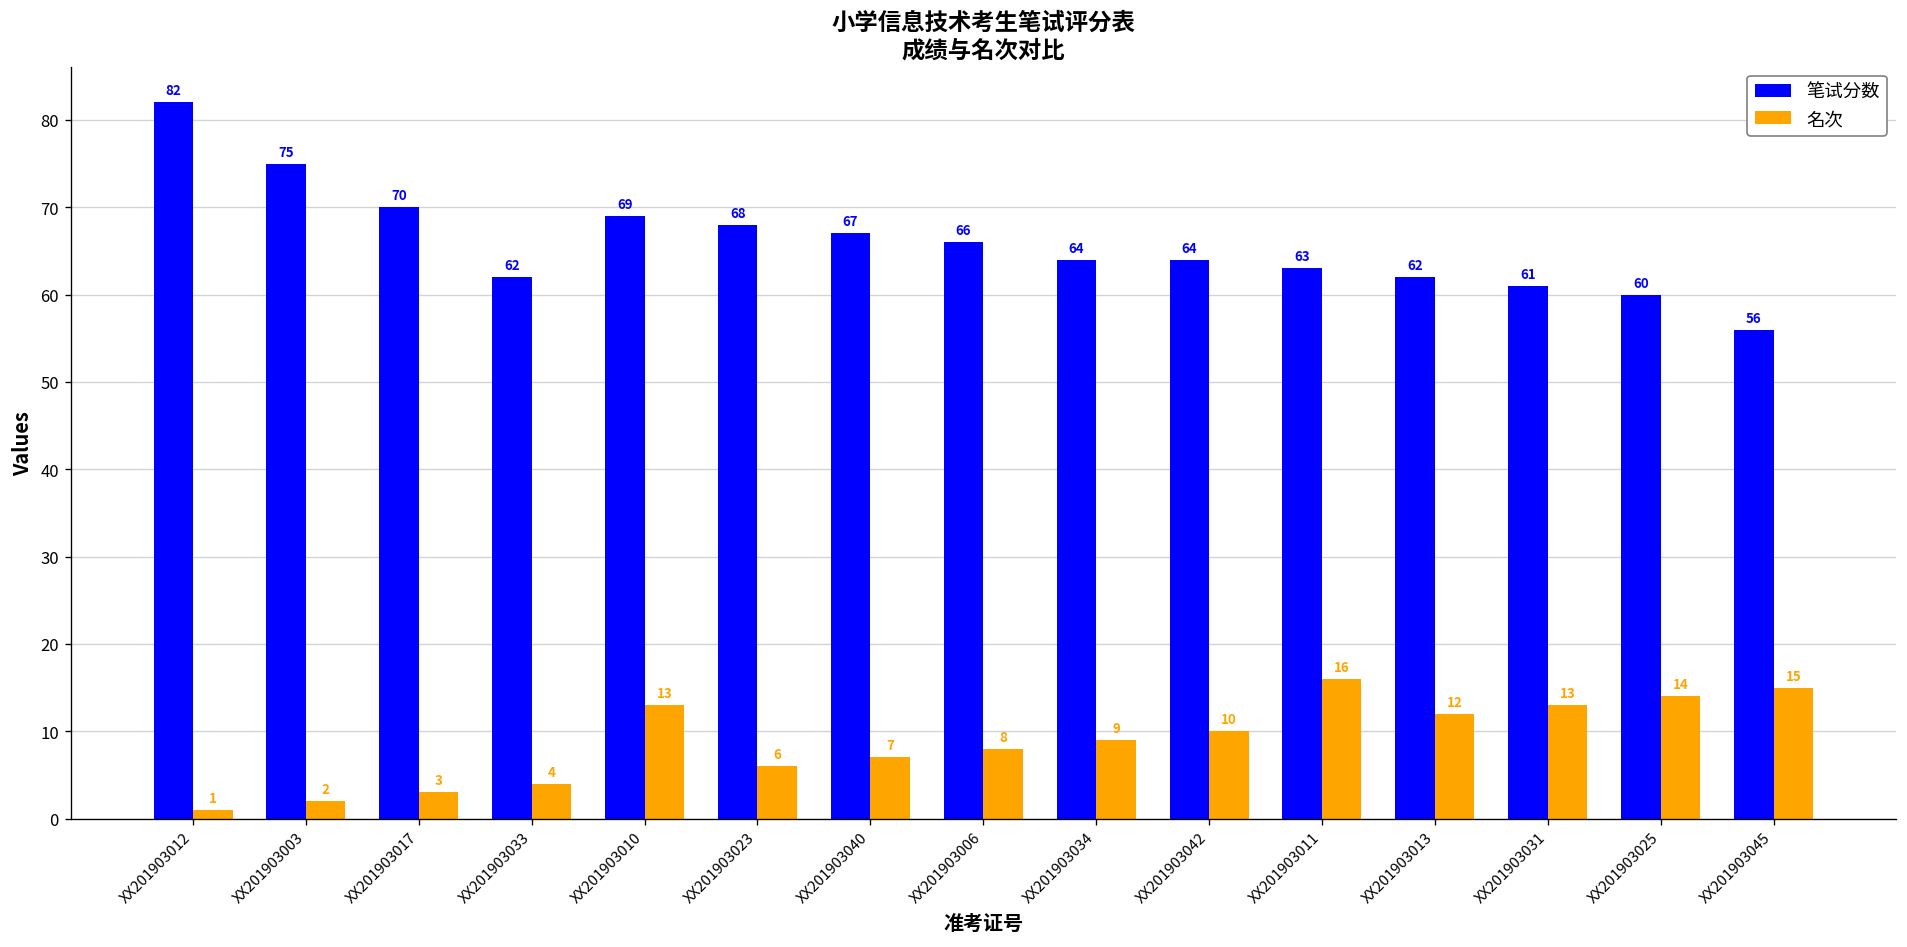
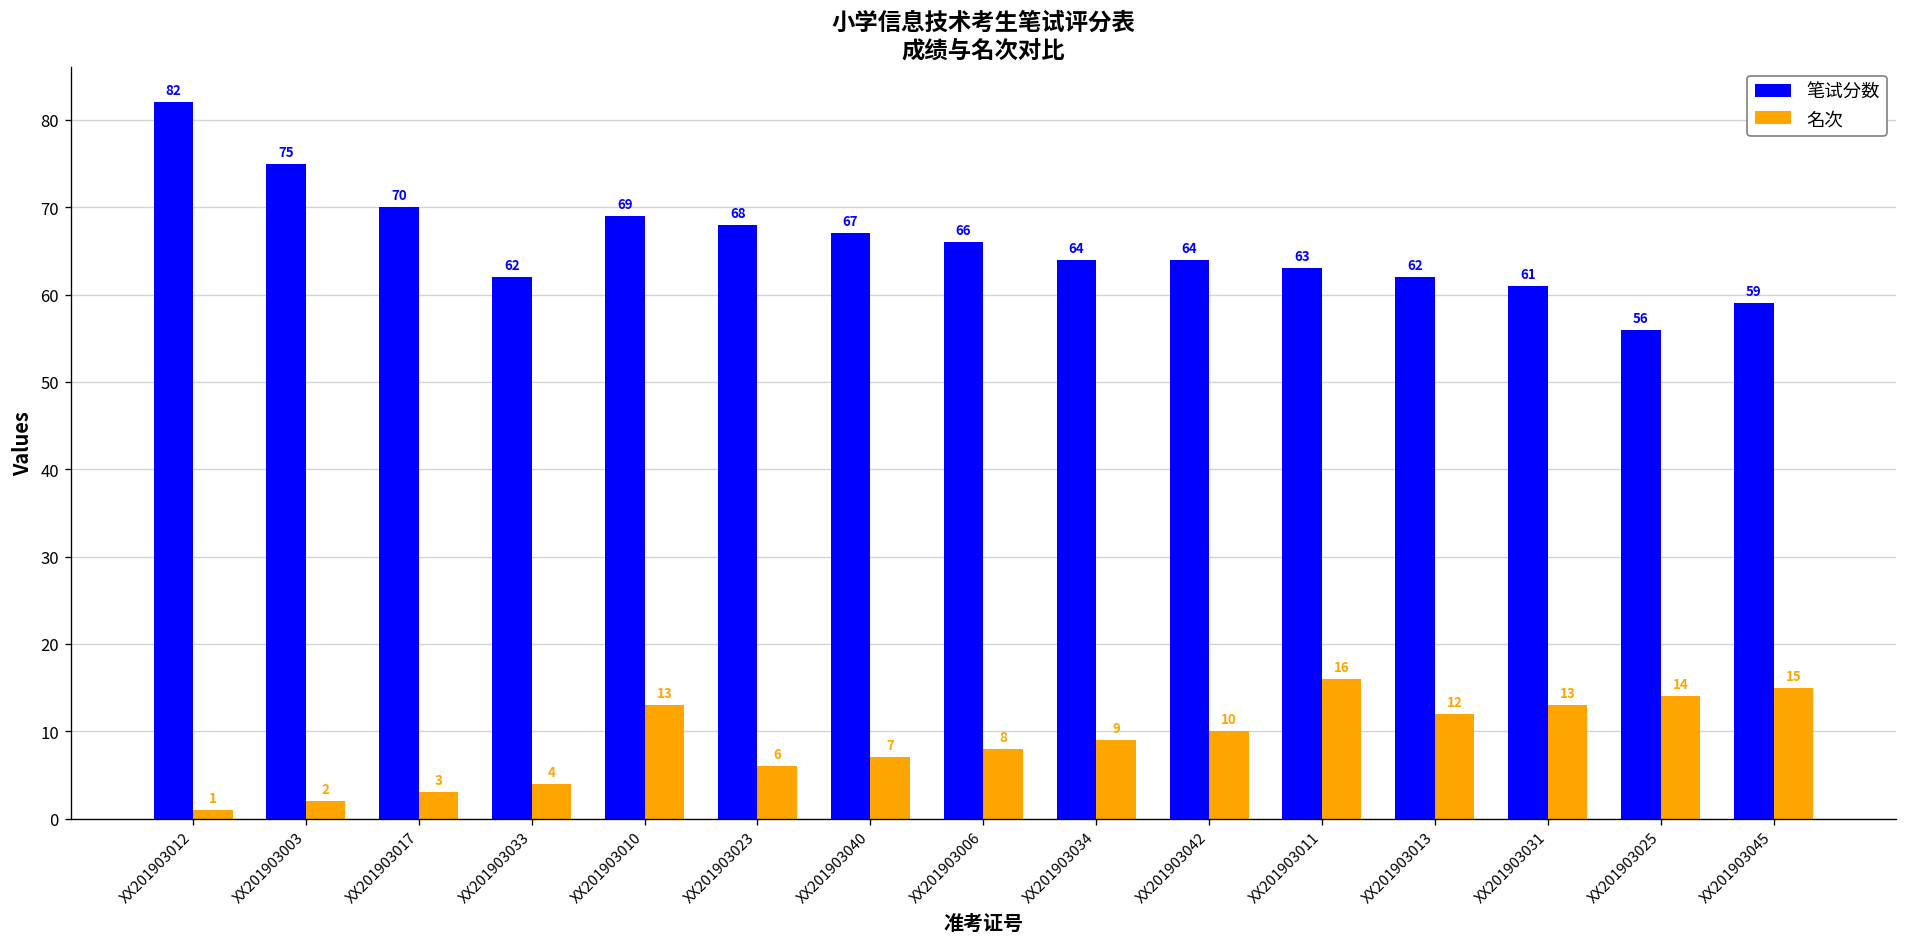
  {
    "笔试分数": {
      "XX201903012": 82,
      "XX201903003": 75,
      "XX201903017": 70,
      "XX201903033": 62,
      "XX201903010": 69,
      "XX201903023": 68,
      "XX201903040": 67,
      "XX201903006": 66,
      "XX201903034": 64,
      "XX201903042": 64,
      "XX201903011": 63,
      "XX201903013": 62,
      "XX201903031": 61,
-     "XX201903025": 60,
-     "XX201903045": 56
+     "XX201903025": 56,
+     "XX201903045": 59
    },
    "名次": {
      "XX201903012": 1,
      "XX201903003": 2,
      "XX201903017": 3,
      "XX201903033": 4,
      "XX201903010": 13,
      "XX201903023": 6,
      "XX201903040": 7,
      "XX201903006": 8,
      "XX201903034": 9,
      "XX201903042": 10,
      "XX201903011": 16,
      "XX201903013": 12,
      "XX201903031": 13,
      "XX201903025": 14,
      "XX201903045": 15
    }
  }
